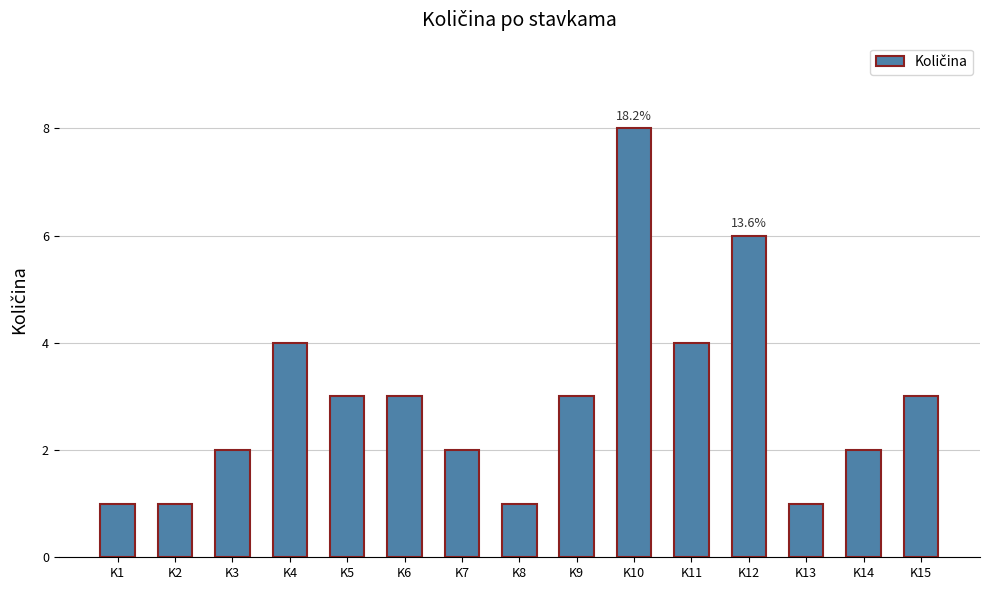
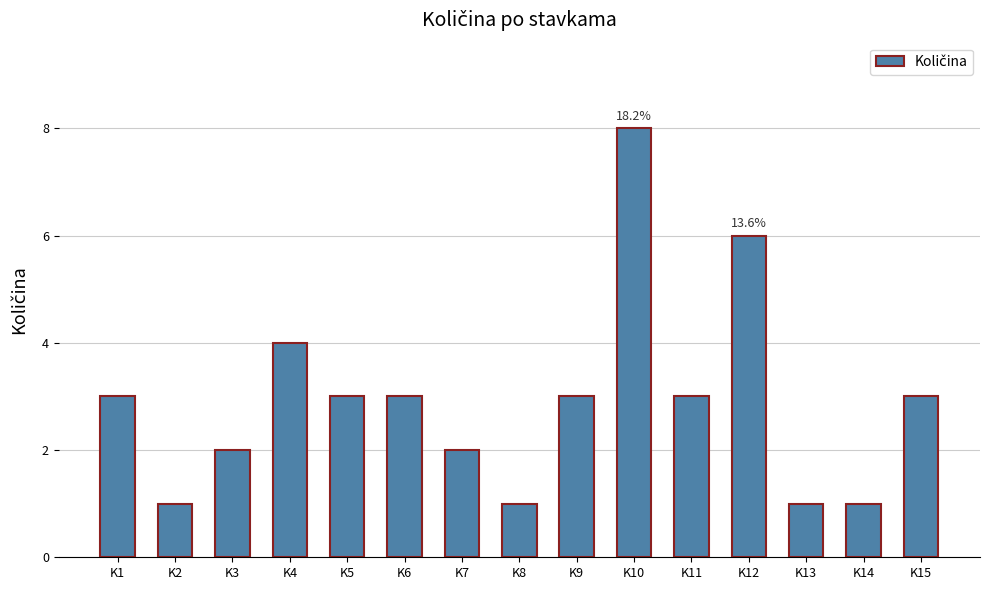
  {
-   "K1": 1,
+   "K1": 3,
    "K2": 1,
    "K3": 2,
    "K4": 4,
    "K5": 3,
    "K6": 3,
    "K7": 2,
    "K8": 1,
    "K9": 3,
-   "K11": 4,
+   "K11": 3,
    "K13": 1,
-   "K14": 2,
+   "K14": 1,
    "K15": 3
  }
